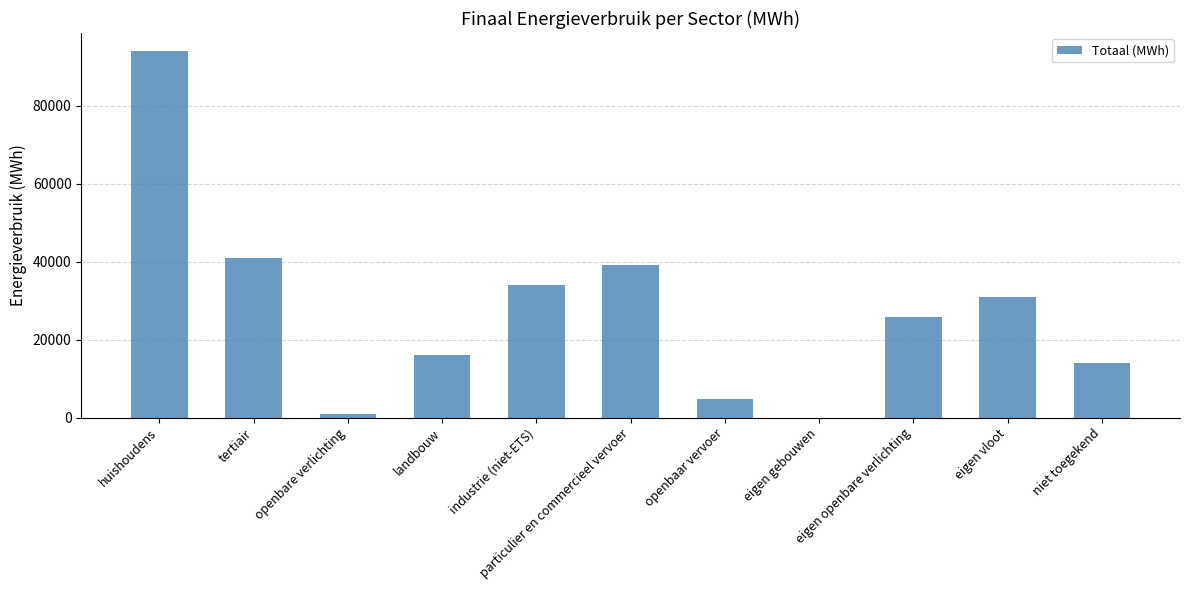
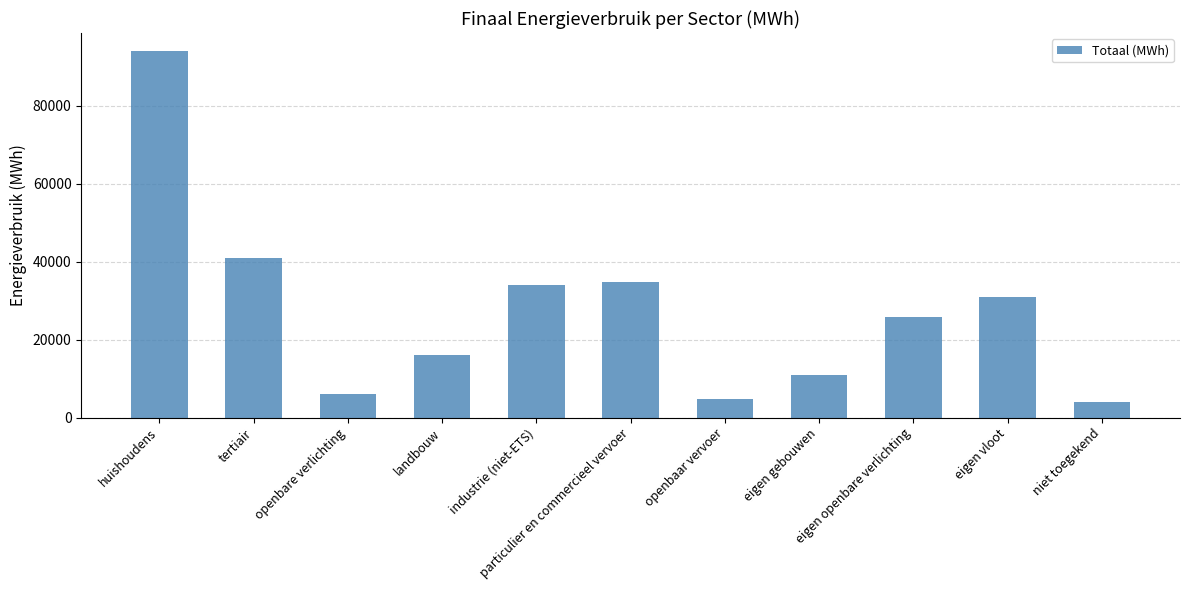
  {
    "huishoudens": 94000,
    "tertiair": 41000,
-   "openbare verlichting": 1000,
+   "openbare verlichting": 6000,
    "landbouw": 16000,
    "industrie (niet-ETS)": 34000,
-   "particulier en commercieel vervoer": 39000,
+   "particulier en commercieel vervoer": 35000,
    "openbaar vervoer": 5000,
-   "eigen gebouwen": 0,
+   "eigen gebouwen": 11000,
    "eigen openbare verlichting": 26000,
    "eigen vloot": 31000,
-   "niet toegekend": 14000
+   "niet toegekend": 4000
  }
